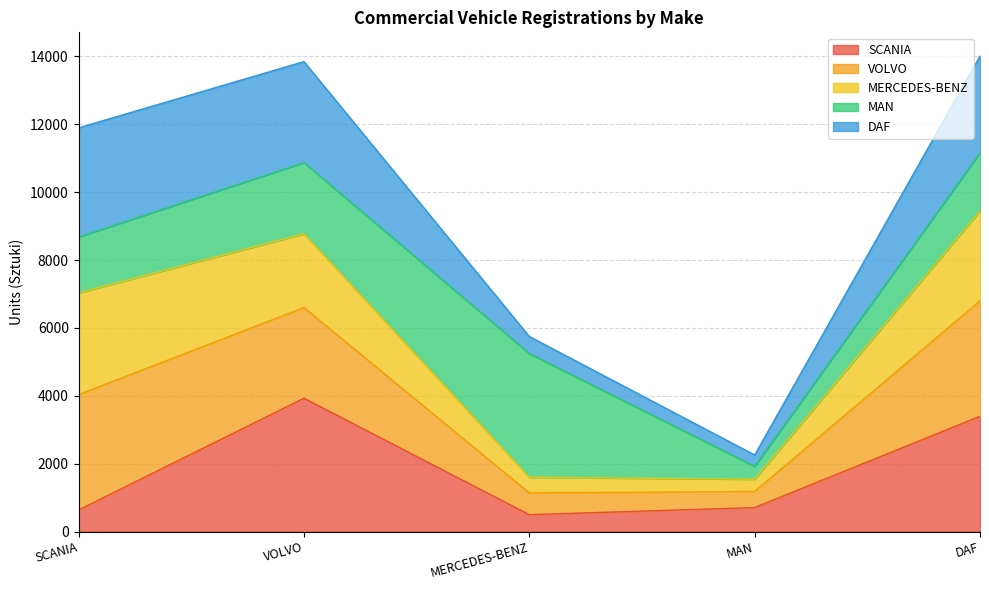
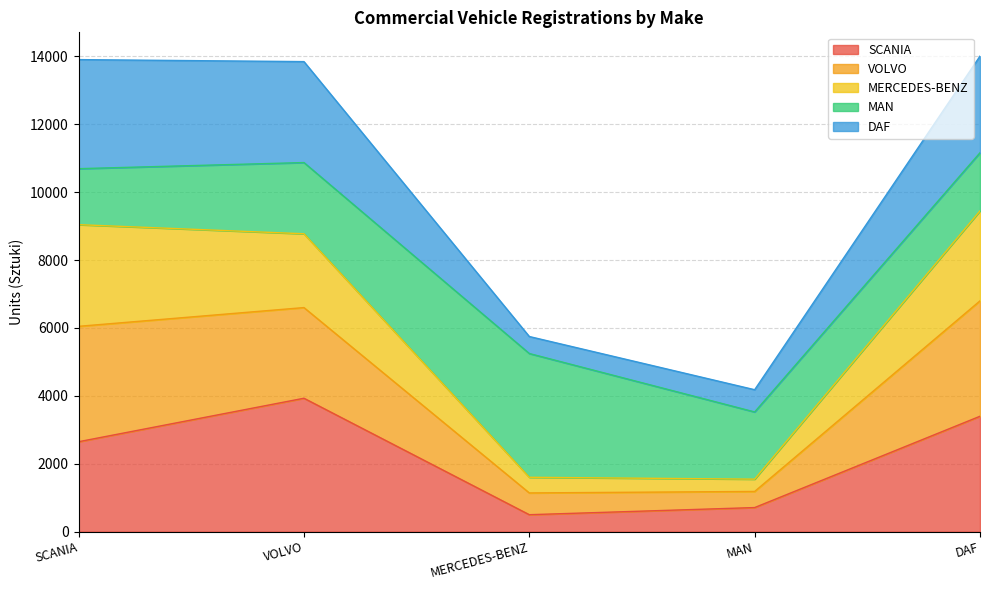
  {
    "SCANIA": {
-     "SCANIA": 600,
+     "SCANIA": 2600,
      "VOLVO": 3900,
      "MERCEDES-BENZ": 500,
      "MAN": 700,
      "DAF": 3400
    },
    "MAN": {
      "SCANIA": 1600,
      "VOLVO": 2100,
      "MERCEDES-BENZ": 3600,
-     "MAN": 400,
+     "MAN": 2000,
      "DAF": 1700
    },
    "DAF": {
      "SCANIA": 3200,
      "VOLVO": 3000,
      "MERCEDES-BENZ": 500,
-     "MAN": 300,
+     "MAN": 700,
      "DAF": 2800
    }
  }
